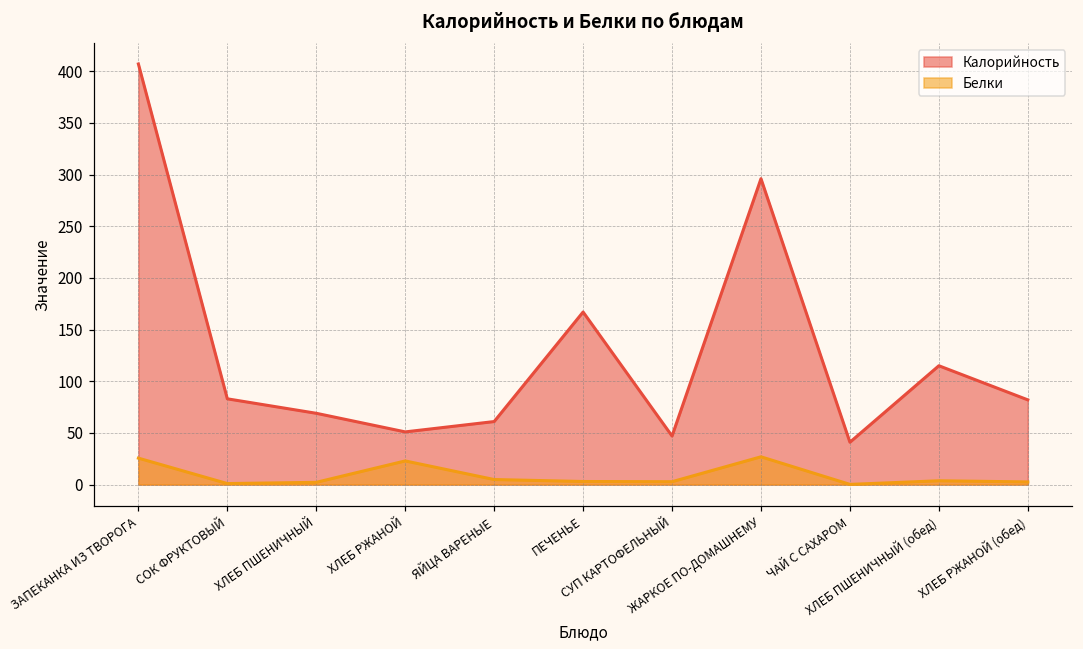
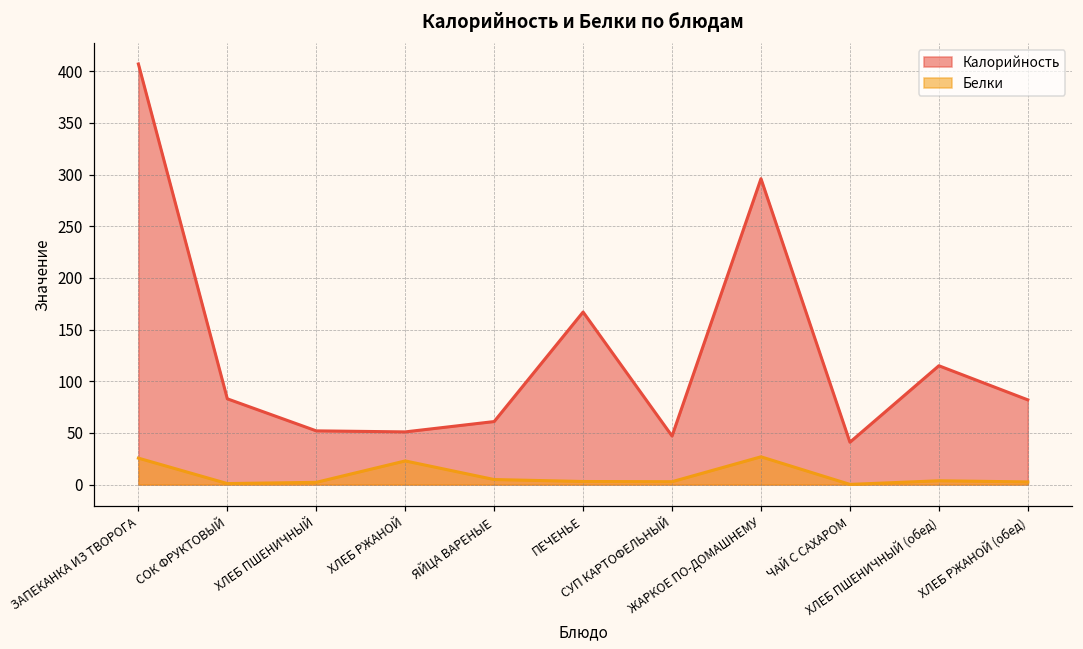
  {
    "Калорийность": {
      "ЗАПЕКАНКА ИЗ ТВОРОГА": 410,
      "СОК ФРУКТОВЫЙ": 80,
-     "ХЛЕБ ПШЕНИЧНЫЙ": 70,
+     "ХЛЕБ ПШЕНИЧНЫЙ": 50,
      "ХЛЕБ РЖАНОЙ": 50,
      "ЯЙЦА ВАРЕНЫЕ": 60,
      "ПЕЧЕНЬЕ": 170,
      "СУП КАРТОФЕЛЬНЫЙ": 50,
      "ЖАРКОЕ ПО-ДОМАШНЕМУ": 300,
      "ЧАЙ С САХАРОМ": 40,
      "ХЛЕБ ПШЕНИЧНЫЙ (обед)": 120,
      "ХЛЕБ РЖАНОЙ (обед)": 80
    },
    "Белки": {
      "ЗАПЕКАНКА ИЗ ТВОРОГА": 30,
      "СОК ФРУКТОВЫЙ": 0,
      "ХЛЕБ ПШЕНИЧНЫЙ": 0,
      "ХЛЕБ РЖАНОЙ": 20,
      "ЯЙЦА ВАРЕНЫЕ": 0,
      "ПЕЧЕНЬЕ": 0,
      "СУП КАРТОФЕЛЬНЫЙ": 0,
      "ЖАРКОЕ ПО-ДОМАШНЕМУ": 30,
      "ЧАЙ С САХАРОМ": 0,
      "ХЛЕБ ПШЕНИЧНЫЙ (обед)": 0,
      "ХЛЕБ РЖАНОЙ (обед)": 0
    }
  }
